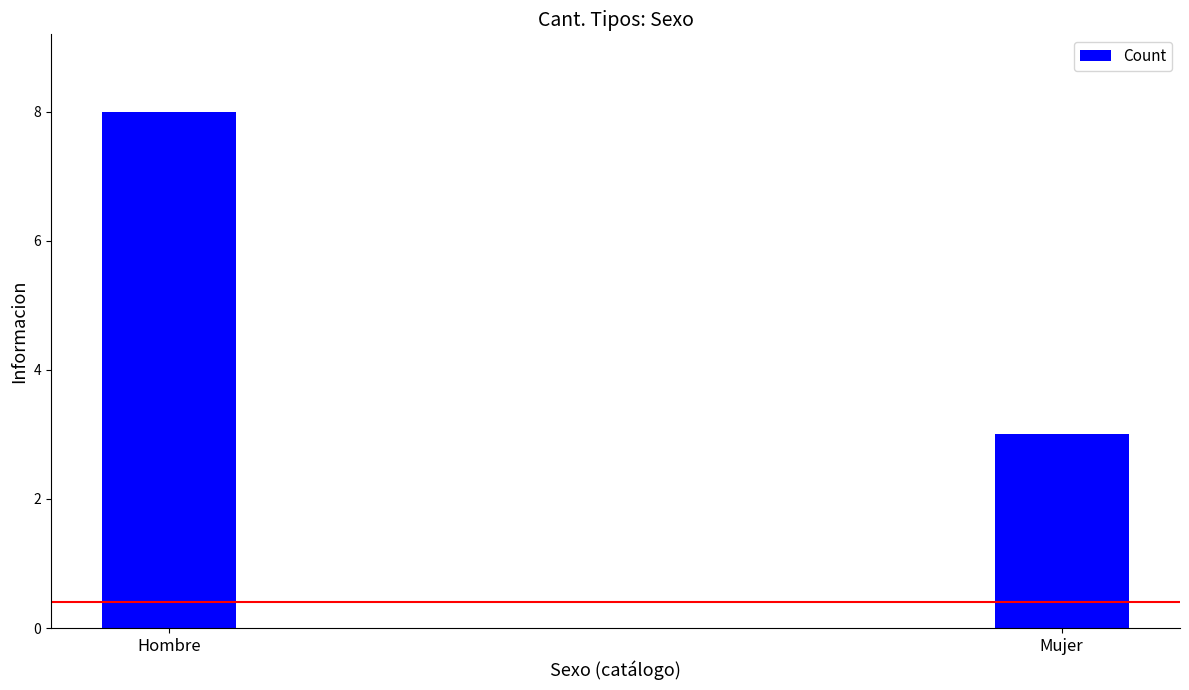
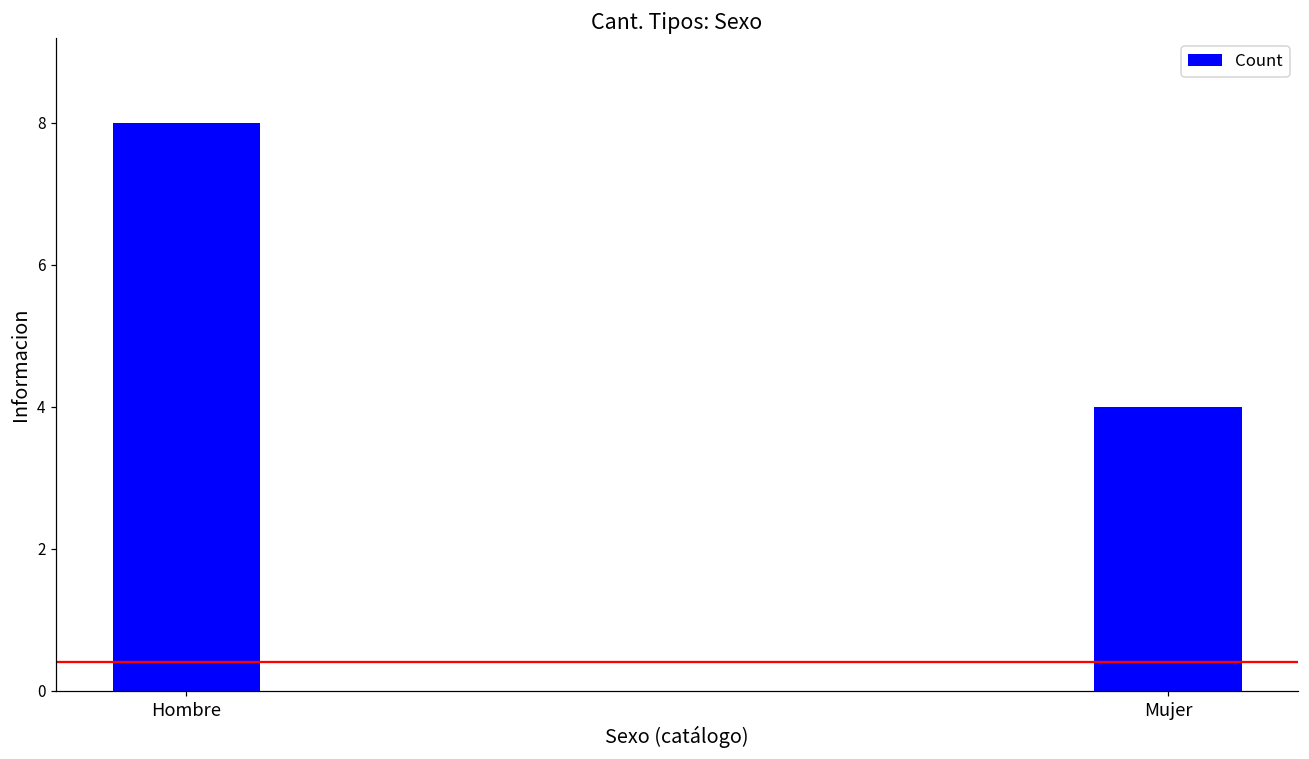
  {
    "Hombre": 8,
-   "Mujer": 3
+   "Mujer": 4
  }
